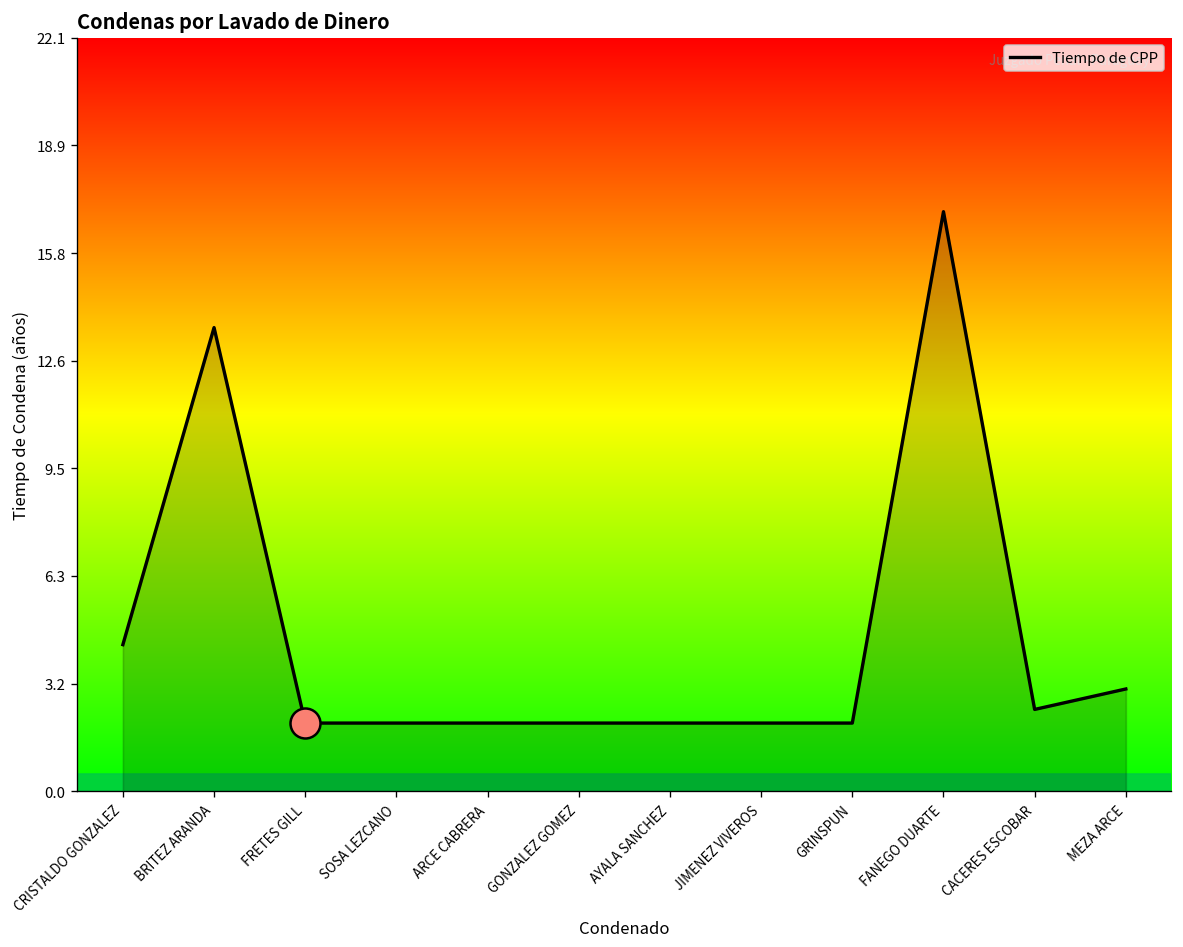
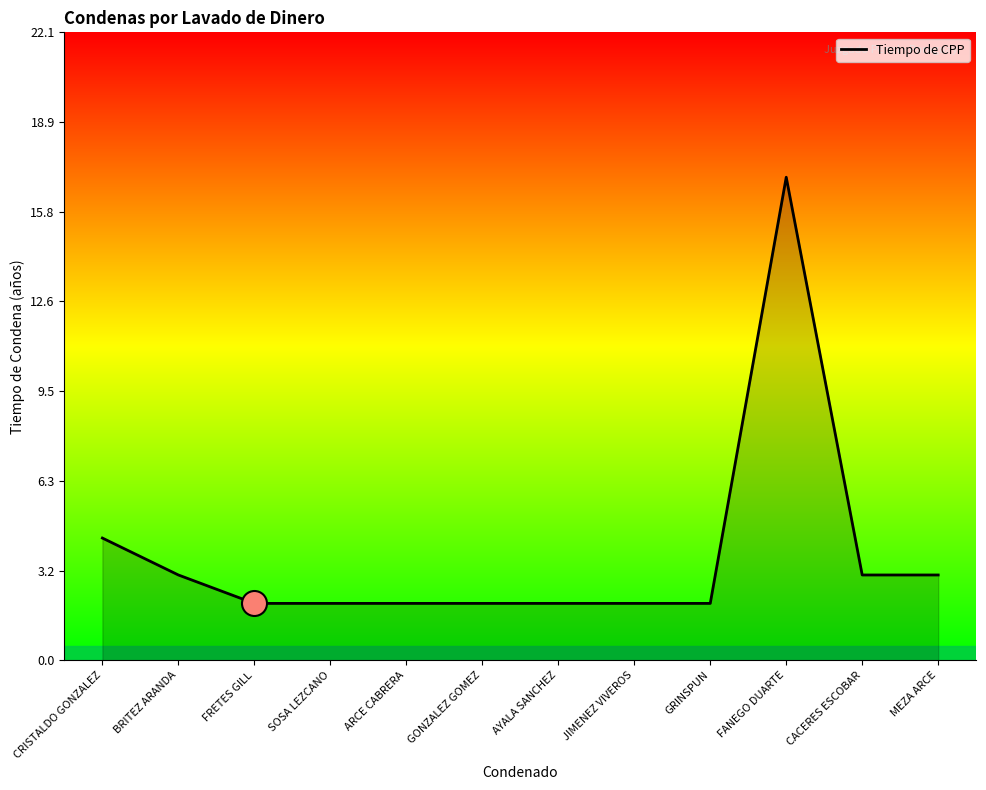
  {
    "Tiempo de CPP": {
      "CRISTALDO GONZALEZ": 4.3,
-     "BRITEZ ARANDA": 13.6,
+     "BRITEZ ARANDA": 3.0,
      "SOSA LEZCANO": 2.0,
      "ARCE CABRERA": 2.0,
      "GONZALEZ GOMEZ": 2.0,
      "AYALA SANCHEZ": 2.0,
      "JIMENEZ VIVEROS": 2.0,
      "GRINSPUN": 2.0,
      "FANEGO DUARTE": 17.0,
-     "CACERES ESCOBAR": 2.4,
+     "CACERES ESCOBAR": 3.0,
      "MEZA ARCE": 3.0
    }
  }
